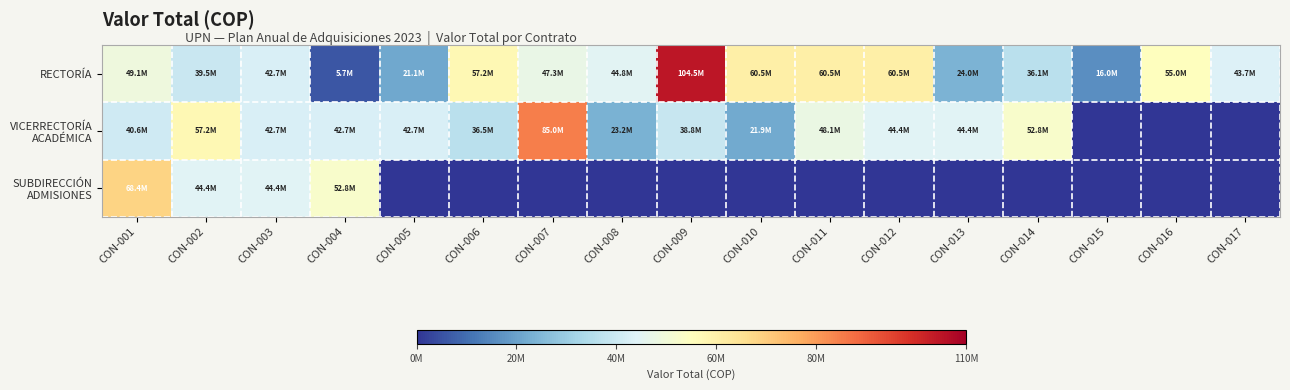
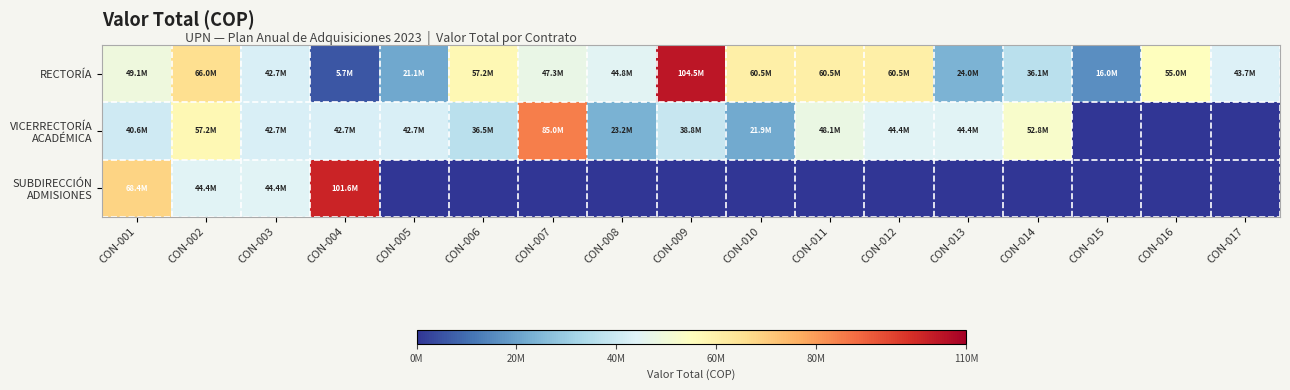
  {
    "RECTORÍA": {
      "CON-001": "49.1M",
-     "CON-002": "39.5M",
+     "CON-002": "66.0M",
      "CON-003": "42.7M",
      "CON-004": "5.7M",
      "CON-005": "21.1M",
      "CON-006": "57.2M",
      "CON-007": "47.3M",
      "CON-008": "44.8M",
      "CON-009": "104.5M",
      "CON-010": "60.5M",
      "CON-011": "60.5M",
      "CON-012": "60.5M",
      "CON-013": "24.0M",
      "CON-014": "36.1M",
      "CON-015": "16.0M",
      "CON-016": "55.0M",
      "CON-017": "43.7M"
    },
    "VICERRECTORÍA ACADÉMICA": {
      "CON-001": "40.6M",
      "CON-002": "57.2M",
      "CON-003": "42.7M",
      "CON-004": "42.7M",
      "CON-005": "42.7M",
      "CON-006": "36.5M",
      "CON-007": "85.0M",
      "CON-008": "23.2M",
      "CON-009": "38.8M",
      "CON-010": "21.9M",
      "CON-011": "48.1M",
      "CON-012": "44.4M",
      "CON-013": "44.4M",
      "CON-014": "52.8M"
    },
    "SUBDIRECCIÓN ADMISIONES": {
      "CON-001": "68.4M",
      "CON-002": "44.4M",
      "CON-003": "44.4M",
-     "CON-004": "52.8M"
+     "CON-004": "101.6M"
    }
  }
